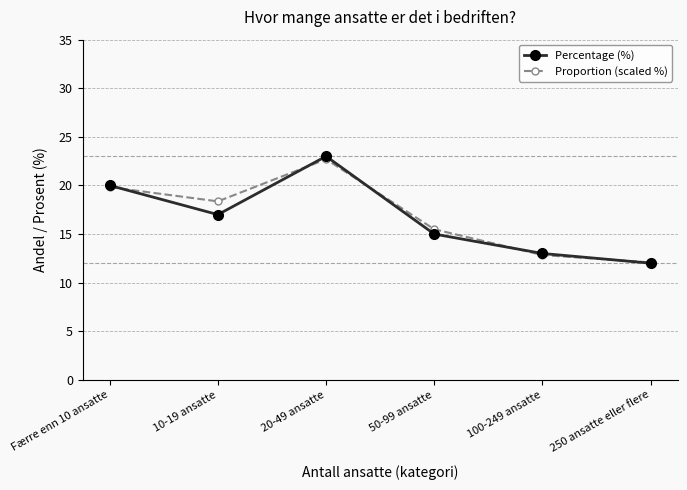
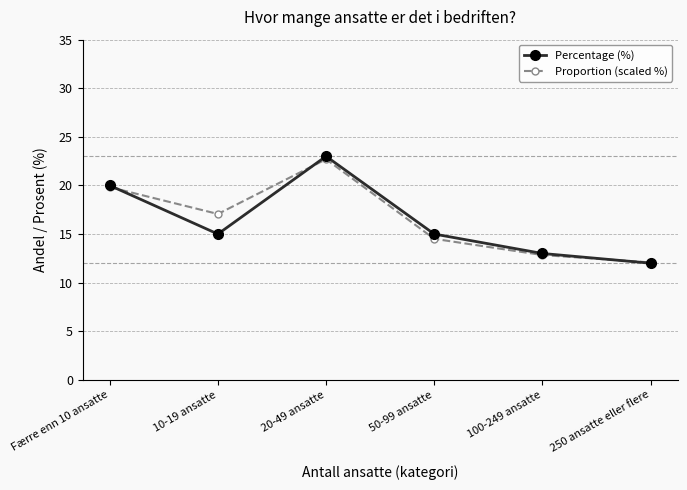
  {
    "Percentage (%)": {
-     "10-19 ansatte": 17,
+     "10-19 ansatte": 15,
      "20-49 ansatte": 23,
      "50-99 ansatte": 15
    },
    "Proportion (scaled %)": {
-     "10-19 ansatte": 18,
+     "10-19 ansatte": 17,
      "20-49 ansatte": 23,
-     "50-99 ansatte": 15.5
+     "50-99 ansatte": 14.5
    }
  }
